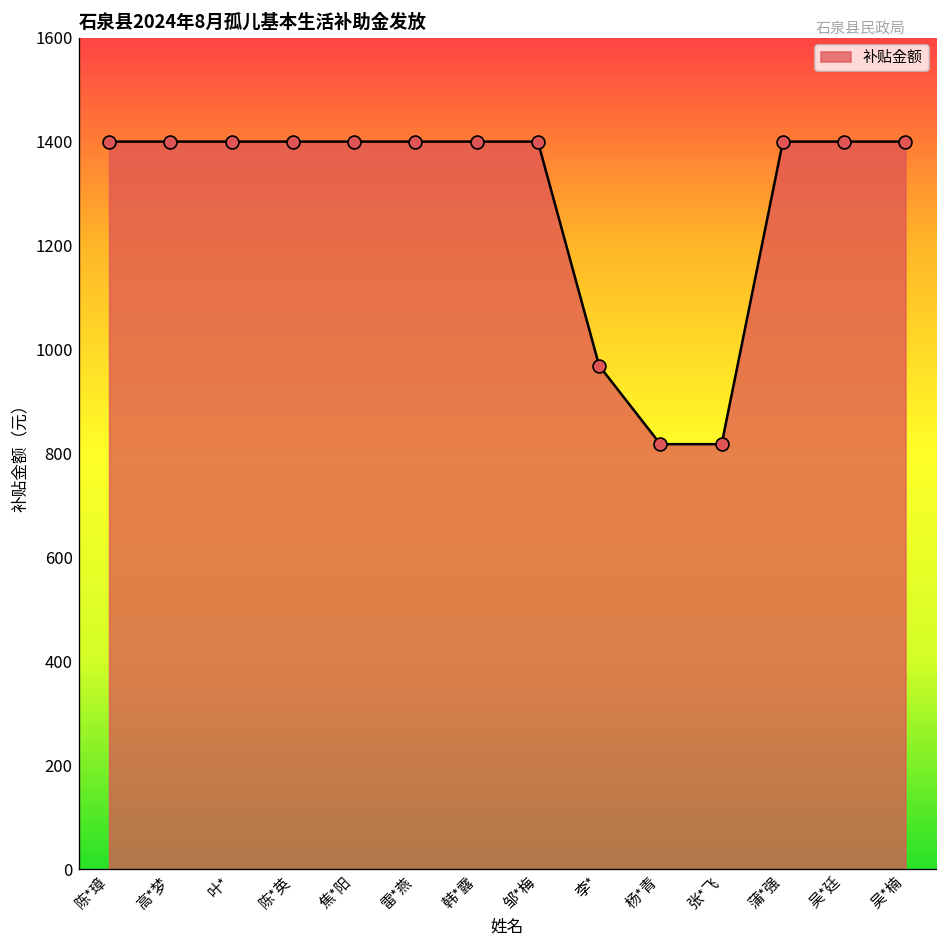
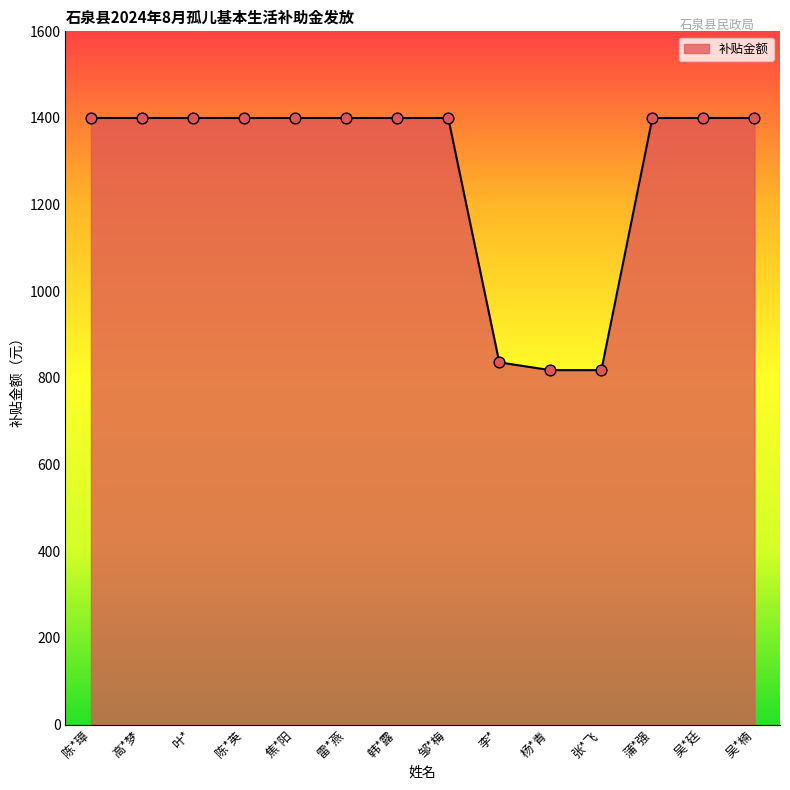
  {
    "陈*璋": 1400,
    "高*梦": 1400,
    "叶*": 1400,
    "陈*英": 1400,
    "焦*阳": 1400,
    "雷*燕": 1400,
    "韩*露": 1400,
    "邹*梅": 1400,
-   "李*": 970,
+   "李*": 840,
    "杨*青": 820,
    "张*飞": 820,
    "蒲*强": 1400,
    "吴*廷": 1400,
    "吴*楠": 1400
  }
